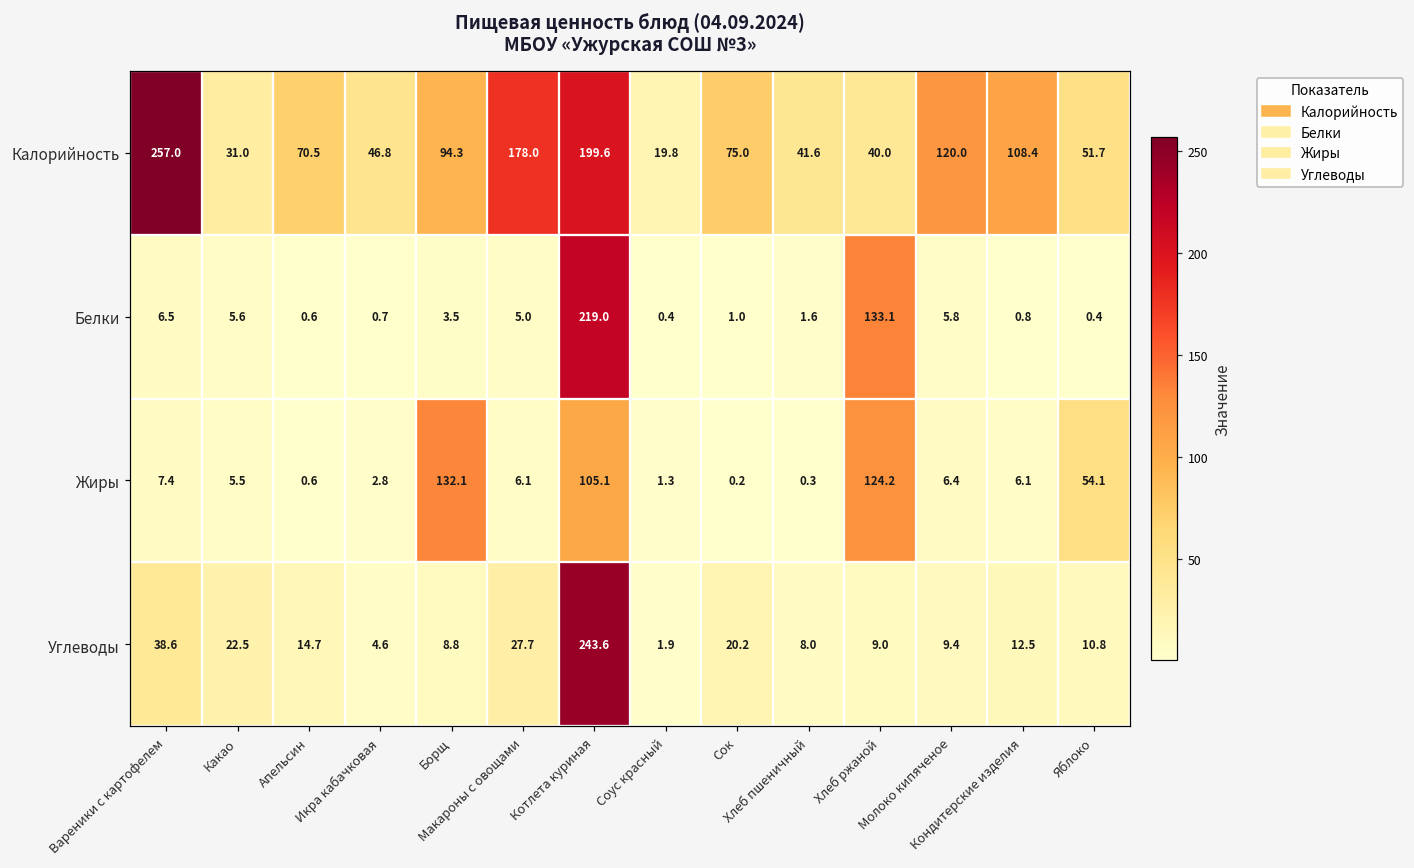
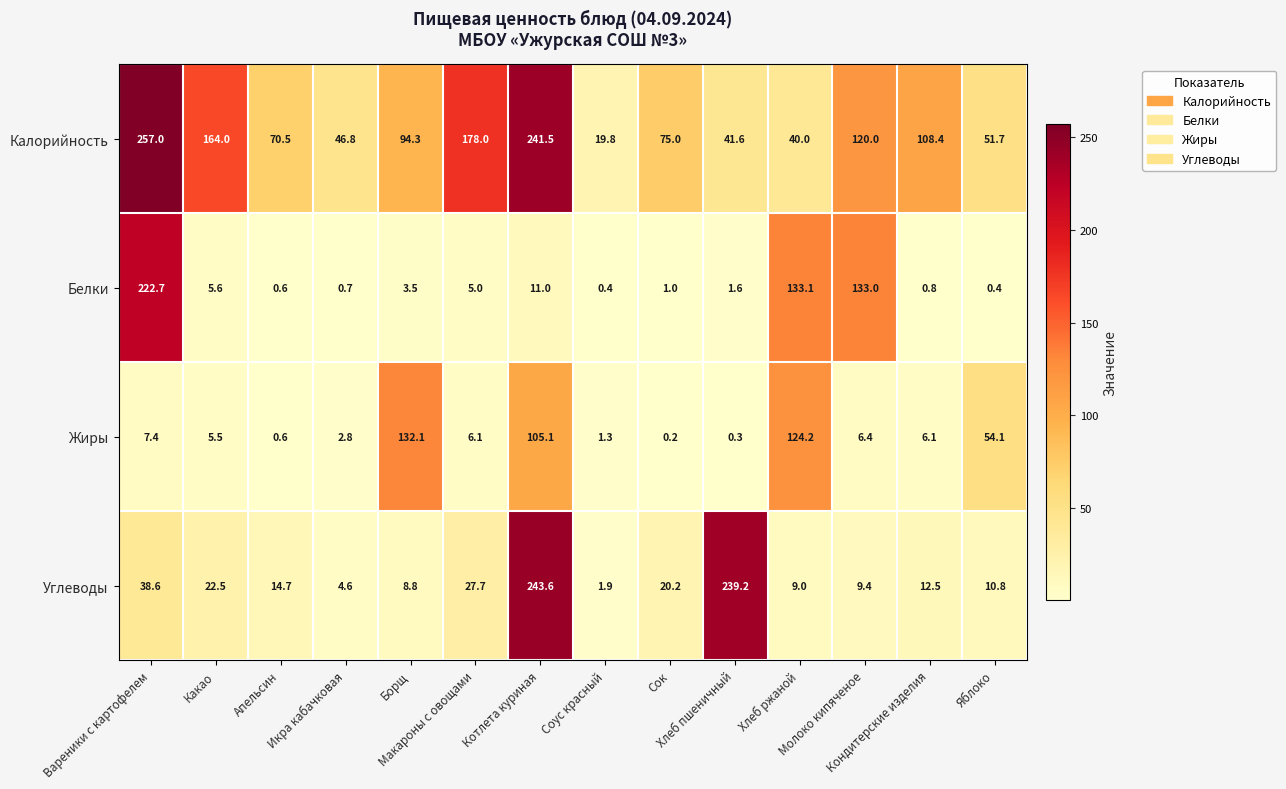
  {
    "Калорийность": {
      "Вареники с картофелем": 257.0,
-     "Какао": 31.0,
+     "Какао": 164.0,
      "Апельсин": 70.5,
      "Икра кабачковая": 46.8,
      "Борщ": 94.3,
      "Макароны с овощами": 178.0,
-     "Котлета куриная": 199.6,
+     "Котлета куриная": 241.5,
      "Соус красный": 19.8,
      "Сок": 75.0,
      "Хлеб пшеничный": 41.6,
      "Хлеб ржаной": 40.0,
      "Молоко кипяченое": 120.0,
      "Кондитерские изделия": 108.4,
      "Яблоко": 51.7
    },
    "Белки": {
-     "Вареники с картофелем": 6.5,
+     "Вареники с картофелем": 222.7,
      "Какао": 5.6,
      "Апельсин": 0.6,
      "Икра кабачковая": 0.7,
      "Борщ": 3.5,
      "Макароны с овощами": 5.0,
-     "Котлета куриная": 219.0,
+     "Котлета куриная": 11.0,
      "Соус красный": 0.4,
      "Сок": 1.0,
      "Хлеб пшеничный": 1.6,
      "Хлеб ржаной": 133.1,
-     "Молоко кипяченое": 5.8,
+     "Молоко кипяченое": 133.0,
      "Кондитерские изделия": 0.8,
      "Яблоко": 0.4
    },
    "Жиры": {
      "Вареники с картофелем": 7.4,
      "Какао": 5.5,
      "Апельсин": 0.6,
      "Икра кабачковая": 2.8,
      "Борщ": 132.1,
      "Макароны с овощами": 6.1,
      "Котлета куриная": 105.1,
      "Соус красный": 1.3,
      "Сок": 0.2,
      "Хлеб пшеничный": 0.3,
      "Хлеб ржаной": 124.2,
      "Молоко кипяченое": 6.4,
      "Кондитерские изделия": 6.1,
      "Яблоко": 54.1
    },
    "Углеводы": {
      "Вареники с картофелем": 38.6,
      "Какао": 22.5,
      "Апельсин": 14.7,
      "Икра кабачковая": 4.6,
      "Борщ": 8.8,
      "Макароны с овощами": 27.7,
      "Котлета куриная": 243.6,
      "Соус красный": 1.9,
      "Сок": 20.2,
-     "Хлеб пшеничный": 8.0,
+     "Хлеб пшеничный": 239.2,
      "Хлеб ржаной": 9.0,
      "Молоко кипяченое": 9.4,
      "Кондитерские изделия": 12.5,
      "Яблоко": 10.8
    }
  }
